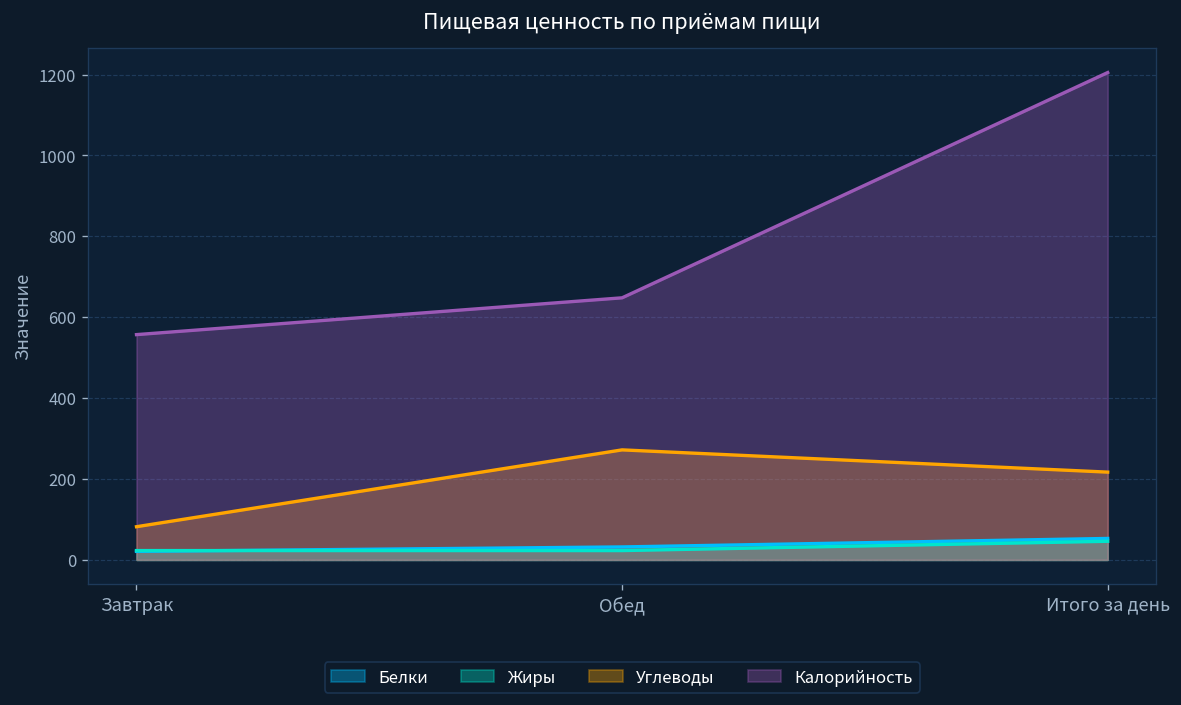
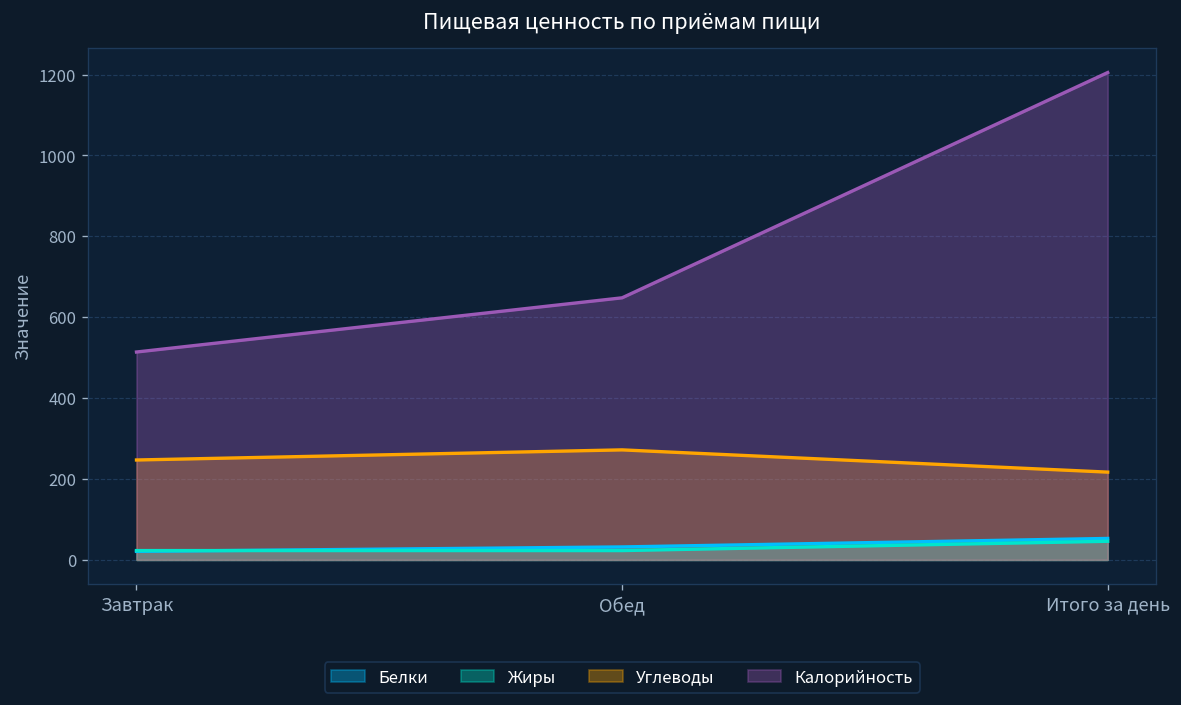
  {
    "Углеводы": {
-     "Завтрак": 80,
+     "Завтрак": 250,
      "Обед": 270,
      "Итого за день": 220
    },
    "Калорийность": {
-     "Завтрак": 560,
+     "Завтрак": 510,
      "Обед": 650,
      "Итого за день": 1210
    }
  }
